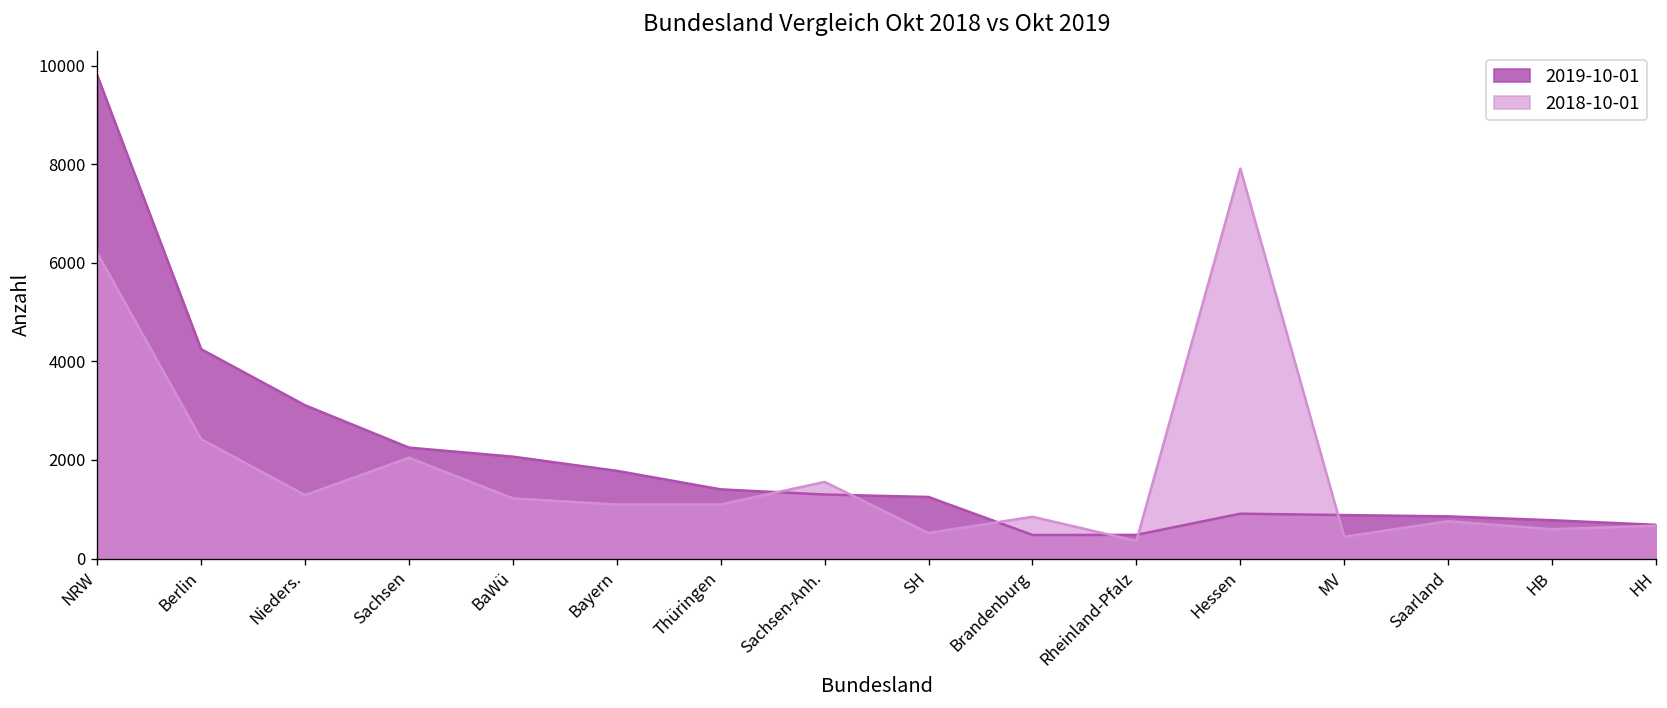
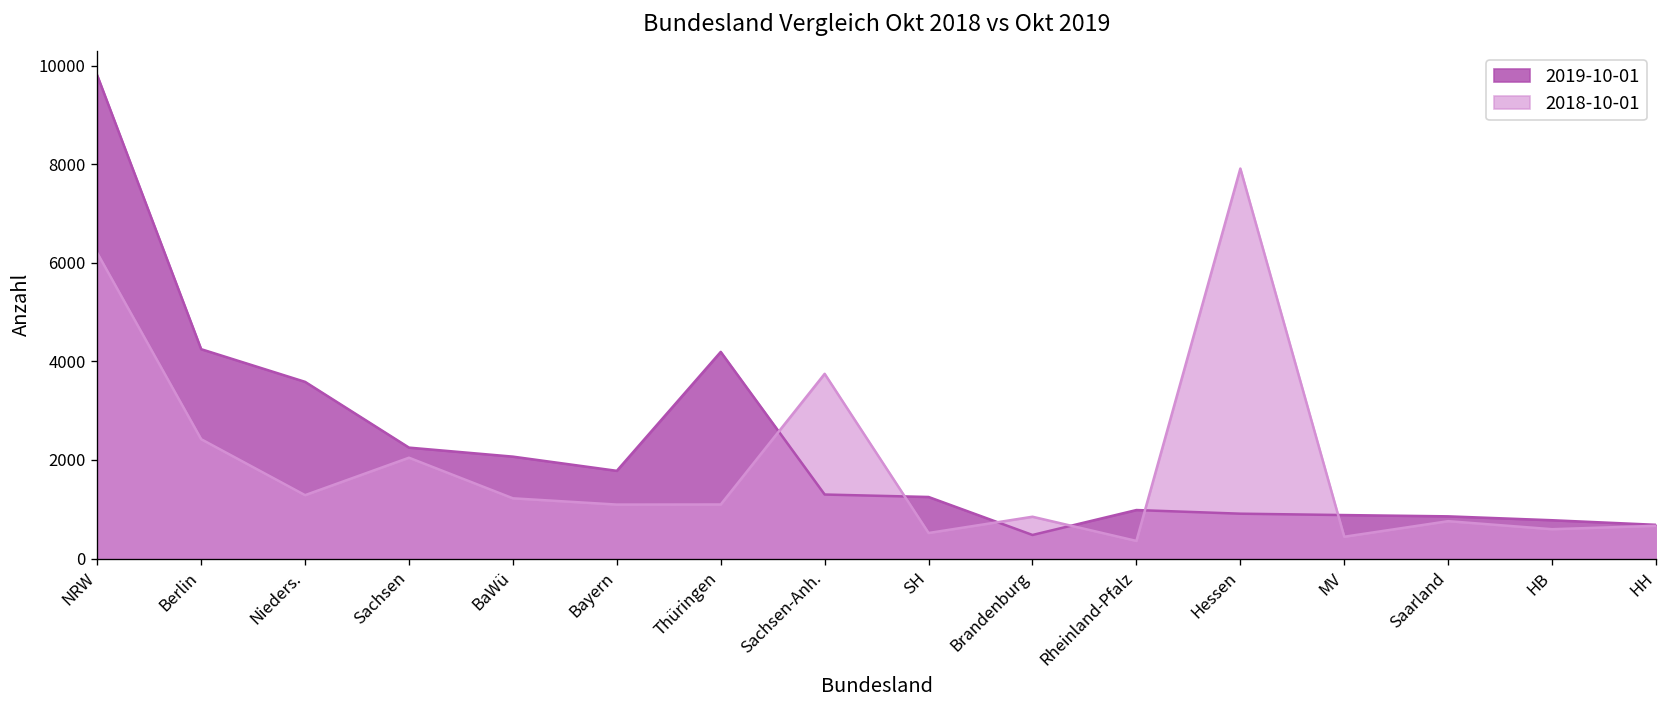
  {
    "2019-10-01": {
      "NRW": 9800,
      "Berlin": 4200,
-     "Nieders.": 3100,
+     "Nieders.": 3600,
      "Sachsen": 2300,
      "BaWü": 2100,
      "Bayern": 1800,
-     "Thüringen": 1400,
+     "Thüringen": 4200,
      "Sachsen-Anh.": 1300,
      "SH": 1200,
      "Brandenburg": 500,
-     "Rheinland-Pfalz": 500,
+     "Rheinland-Pfalz": 1000,
      "Hessen": 900,
      "MV": 900,
      "Saarland": 900,
      "HB": 800
    },
    "2018-10-01": {
      "NRW": 6200,
      "Berlin": 2400,
      "Nieders.": 1300,
      "Sachsen": 2000,
      "BaWü": 1200,
      "Bayern": 1100,
      "Thüringen": 1100,
-     "Sachsen-Anh.": 1600,
+     "Sachsen-Anh.": 3700,
      "SH": 500,
      "Brandenburg": 800,
      "Rheinland-Pfalz": 400,
      "Hessen": 7900,
      "MV": 400,
      "Saarland": 800,
      "HB": 600
    }
  }
